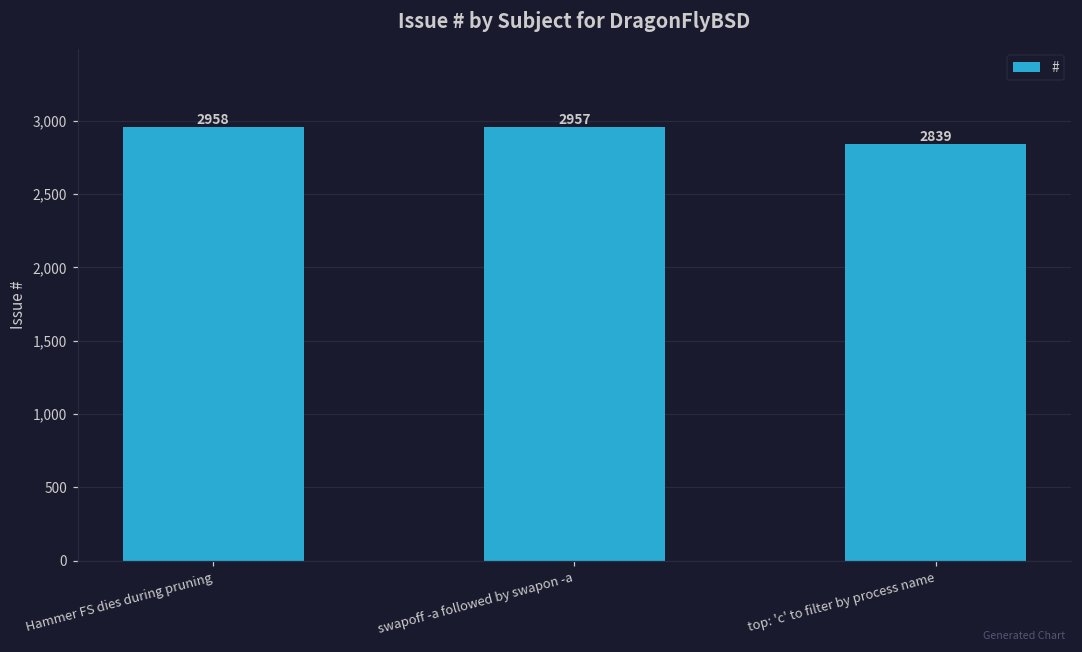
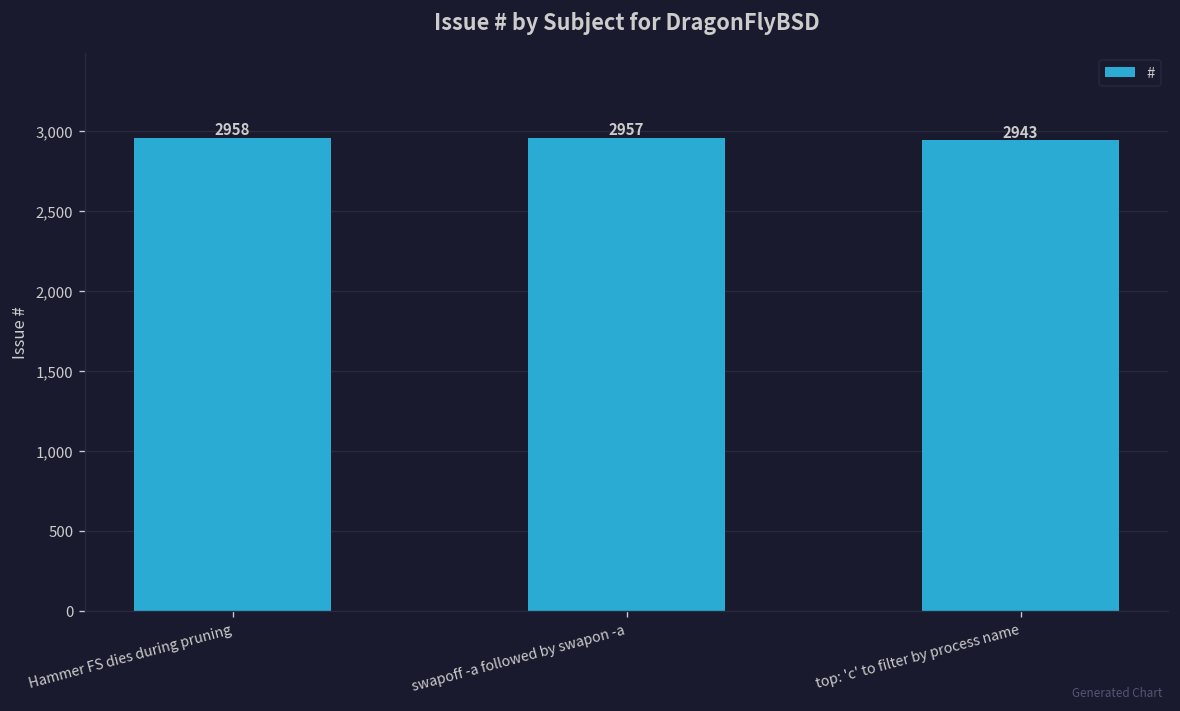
  {
    "Hammer FS dies during pruning": 2958,
    "swapoff -a followed by swapon -a": 2957,
-   "top: 'c' to filter by process name": 2839
+   "top: 'c' to filter by process name": 2943
  }
